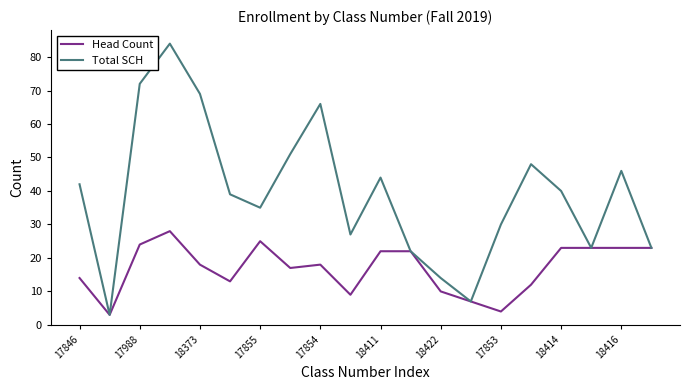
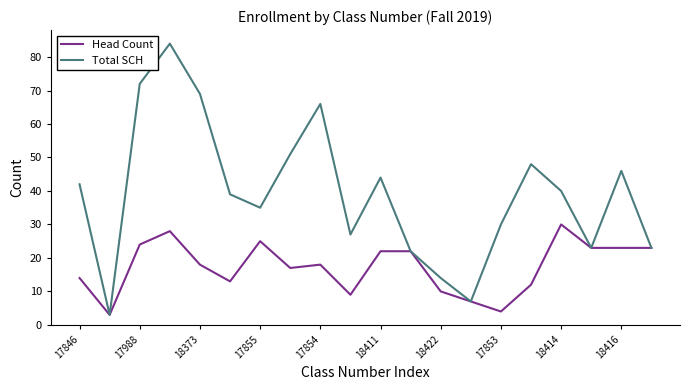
  {
    "Head Count": {
      "17846": 14,
      "17988": 24,
      "18373": 18,
      "17855": 25,
      "17854": 18,
      "18411": 22,
      "18422": 10,
      "17853": 4,
-     "18414": 23,
+     "18414": 30,
      "18416": 23
    },
    "Total SCH": {
      "17846": 42,
      "17988": 72,
      "18373": 69,
      "17855": 35,
      "17854": 66,
      "18411": 44,
      "18422": 14,
      "17853": 30,
      "18414": 40,
      "18416": 46
    }
  }
